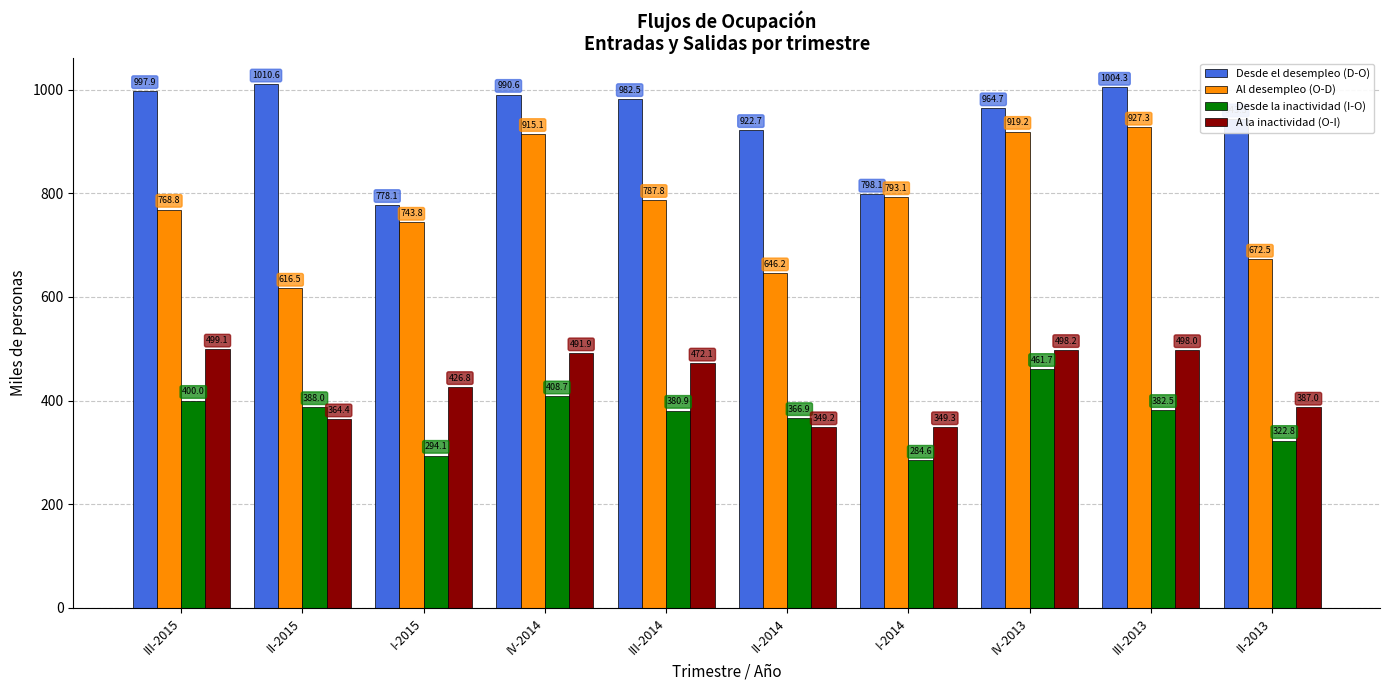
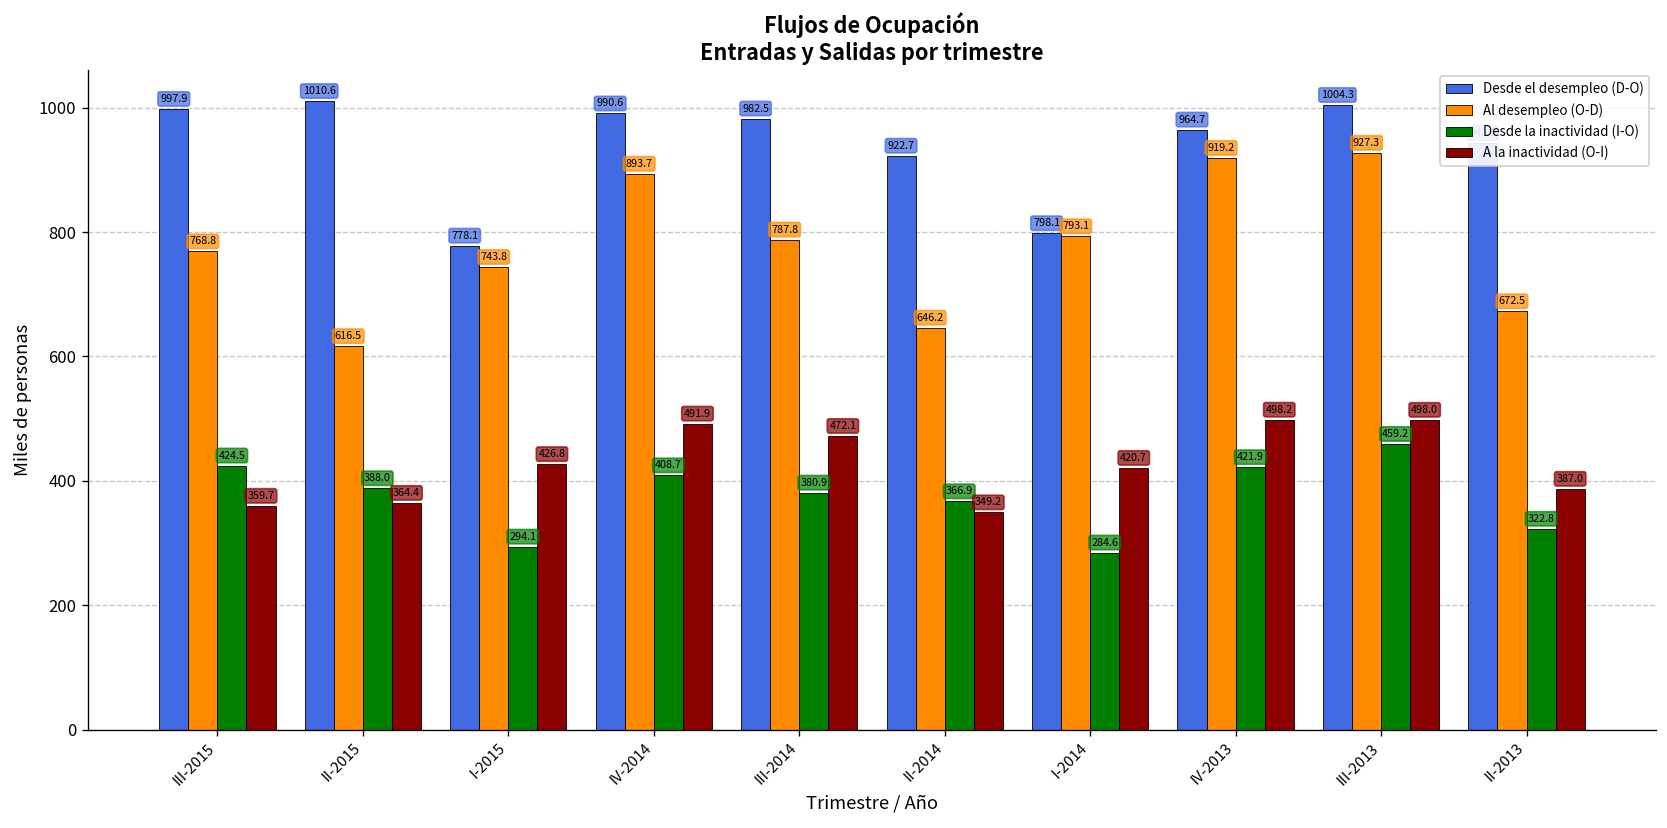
  {
    "Al desempleo (O-D)": {
-     "IV-2014": 915.1
+     "IV-2014": 893.7
    },
    "Desde la inactividad (I-O)": {
-     "III-2015": 400.0,
-     "IV-2013": 461.7,
-     "III-2013": 382.5
+     "III-2015": 424.5,
+     "IV-2013": 421.9,
+     "III-2013": 459.2
    },
    "A la inactividad (O-I)": {
-     "III-2015": 499.1,
-     "I-2014": 349.3
+     "III-2015": 359.7,
+     "I-2014": 420.7
    }
  }
